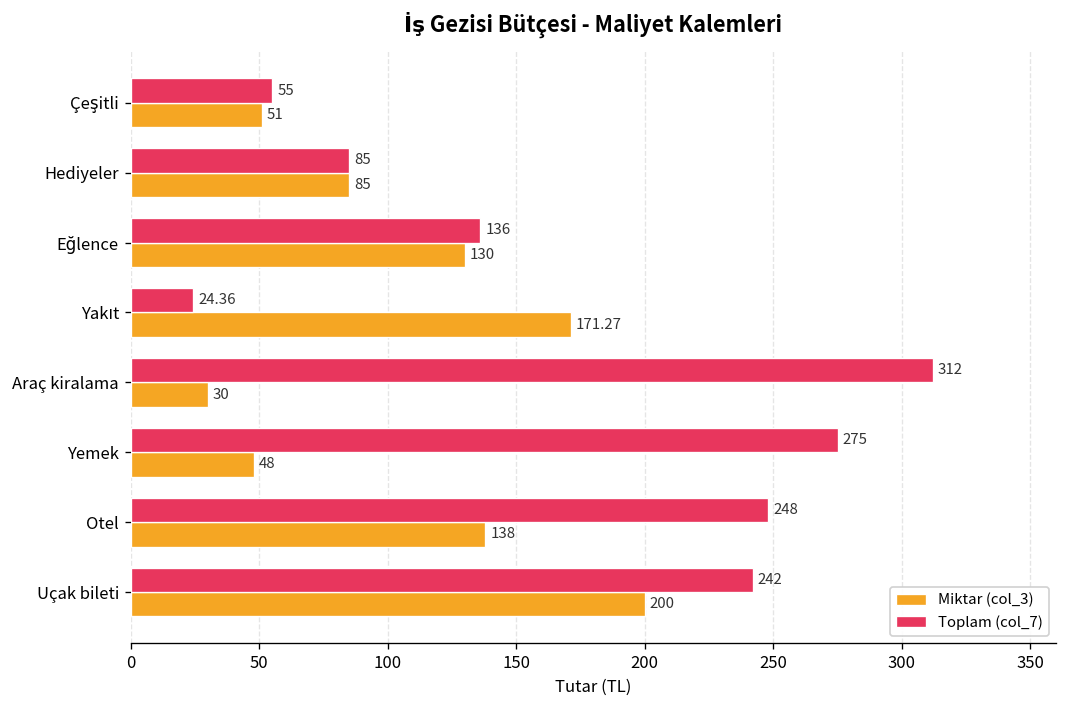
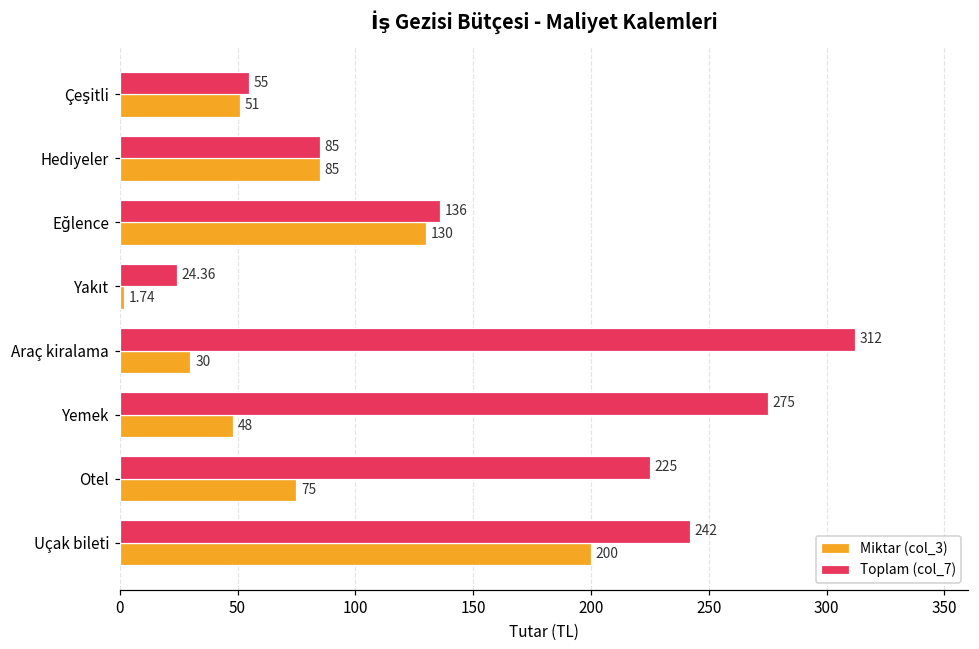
  {
    "Miktar (col_3)": {
      "Çeşitli": 51,
      "Hediyeler": 85,
      "Eğlence": 130,
-     "Yakıt": 171.27,
+     "Yakıt": 1.74,
      "Araç kiralama": 30,
      "Yemek": 48,
-     "Otel": 138,
+     "Otel": 75,
      "Uçak bileti": 200
    },
    "Toplam (col_7)": {
      "Çeşitli": 55,
      "Hediyeler": 85,
      "Eğlence": 136,
      "Yakıt": 24.36,
      "Araç kiralama": 312,
      "Yemek": 275,
-     "Otel": 248,
+     "Otel": 225,
      "Uçak bileti": 242
    }
  }
